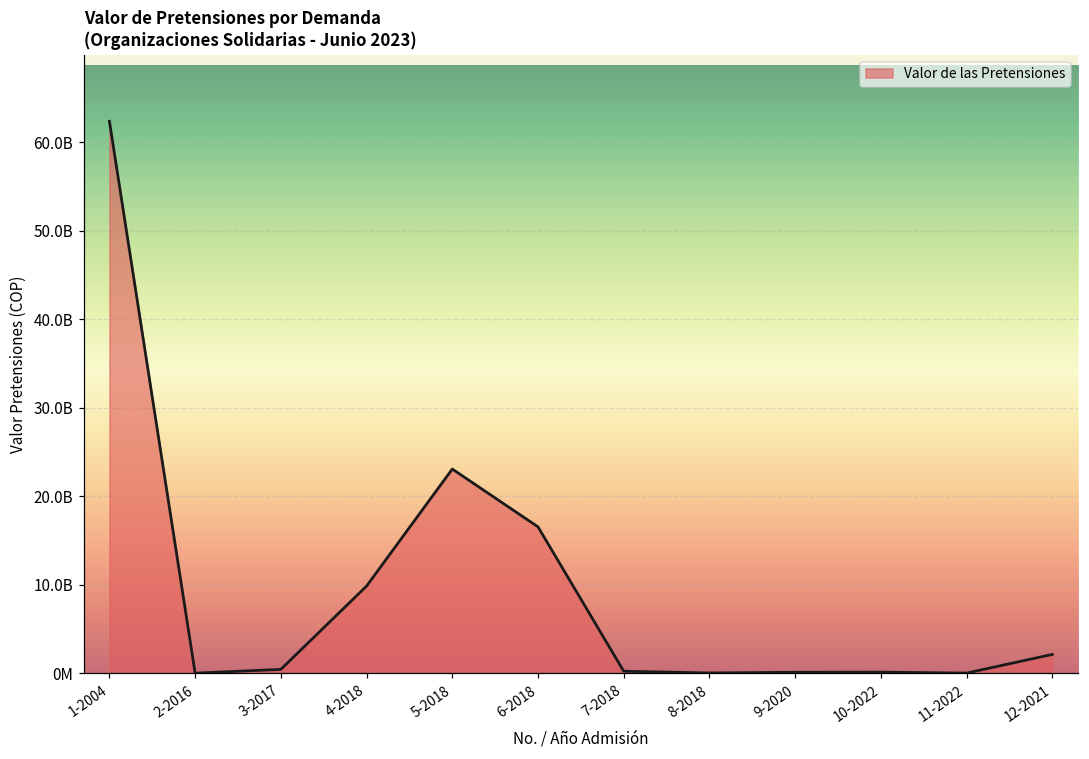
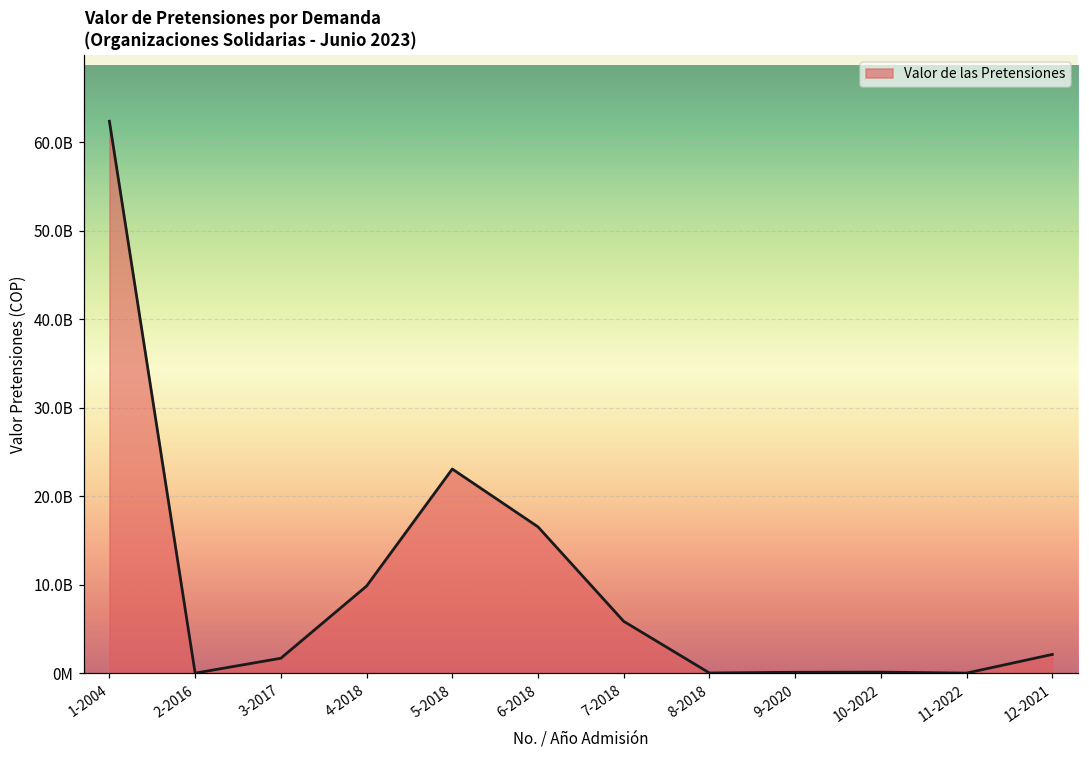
  {
    "1-2004": 62000000000,
    "2-2016": 0,
-   "3-2017": 0,
+   "3-2017": 2000000000,
    "4-2018": 10000000000,
    "5-2018": 23000000000,
    "6-2018": 17000000000,
-   "7-2018": 0,
+   "7-2018": 6000000000,
    "8-2018": 0,
    "9-2020": 0,
    "10-2022": 0,
    "11-2022": 0,
    "12-2021": 2000000000
  }
